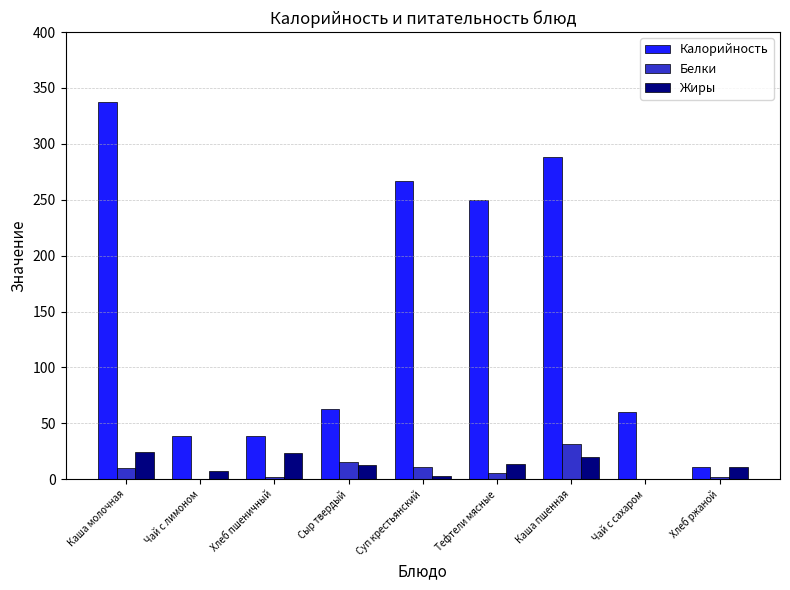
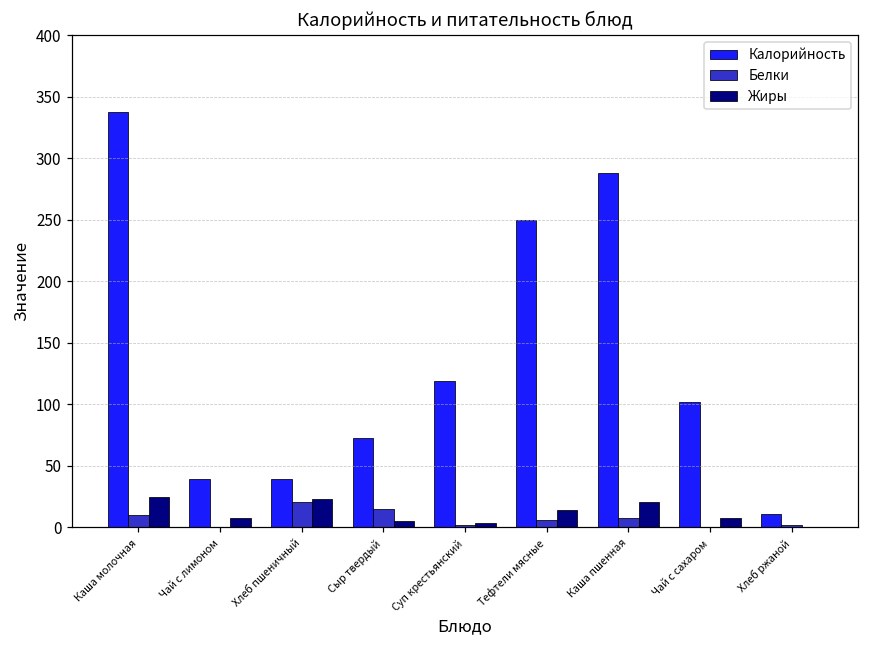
  {
    "Калорийность": {
      "Каша молочная": 337,
      "Чай с лимоном": 39,
      "Хлеб пшеничный": 39,
-     "Сыр твердый": 63,
-     "Суп крестьянский": 267,
+     "Сыр твердый": 72,
+     "Суп крестьянский": 119,
      "Тефтели мясные": 250,
      "Каша пшенная": 288,
-     "Чай с сахаром": 60,
+     "Чай с сахаром": 102,
      "Хлеб ржаной": 11
    },
    "Белки": {
      "Каша молочная": 10,
-     "Хлеб пшеничный": 2,
+     "Хлеб пшеничный": 20,
      "Сыр твердый": 15,
-     "Суп крестьянский": 11,
+     "Суп крестьянский": 2,
      "Тефтели мясные": 6,
-     "Каша пшенная": 31
+     "Каша пшенная": 7
    },
    "Жиры": {
      "Каша молочная": 25,
      "Чай с лимоном": 8,
      "Хлеб пшеничный": 23,
-     "Сыр твердый": 13,
+     "Сыр твердый": 5,
      "Суп крестьянский": 3,
      "Тефтели мясные": 14,
      "Каша пшенная": 20,
-     "Чай с сахаром": 0,
-     "Хлеб ржаной": 11
+     "Чай с сахаром": 8,
+     "Хлеб ржаной": 0
    }
  }
